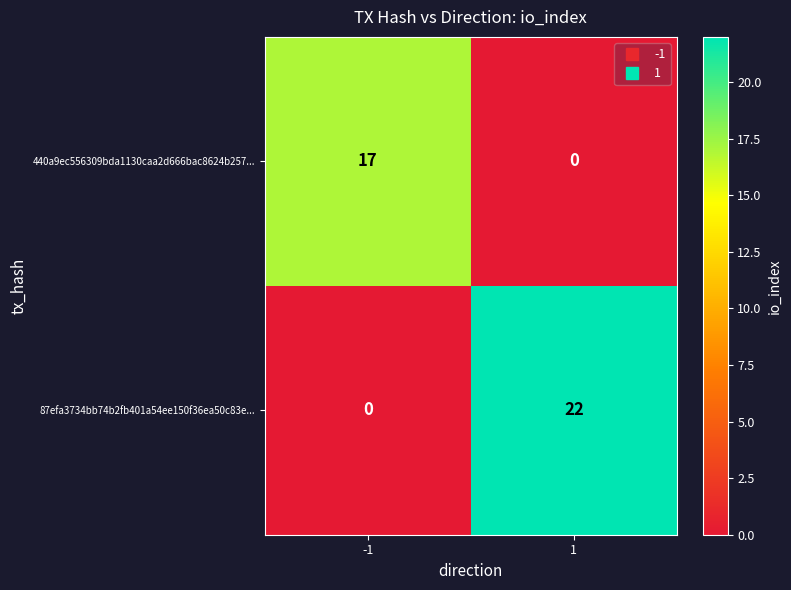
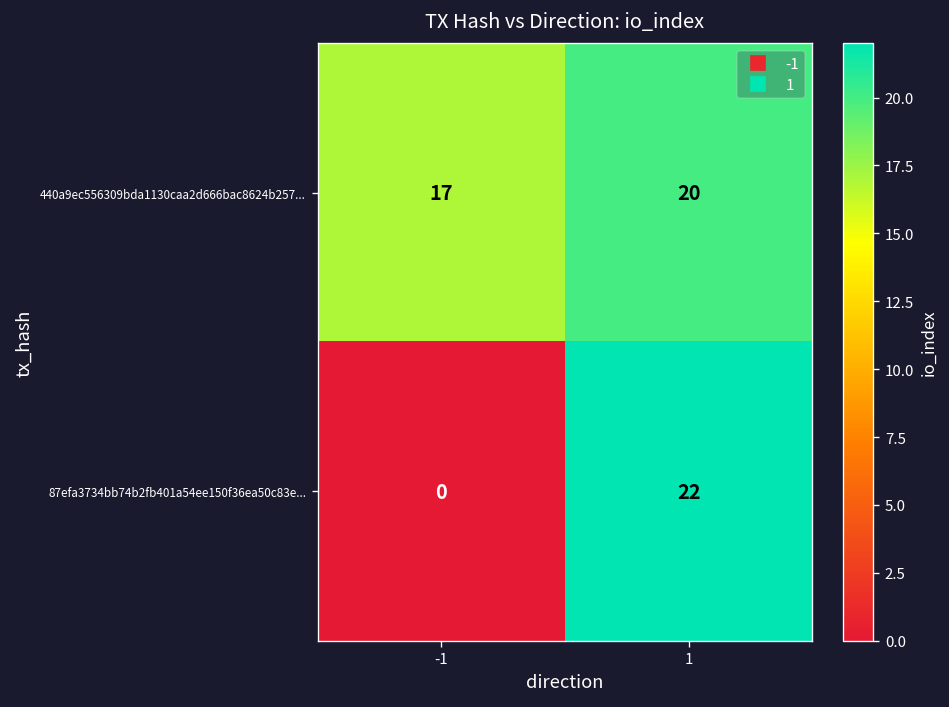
  {
    "440a9ec556309bda1130caa2d666bac8624b257...": {
      "-1": 17,
-     "1": 0
+     "1": 20
    },
    "87efa3734bb74b2fb401a54ee150f36ea50c83e...": {
      "-1": 0,
      "1": 22
    }
  }
